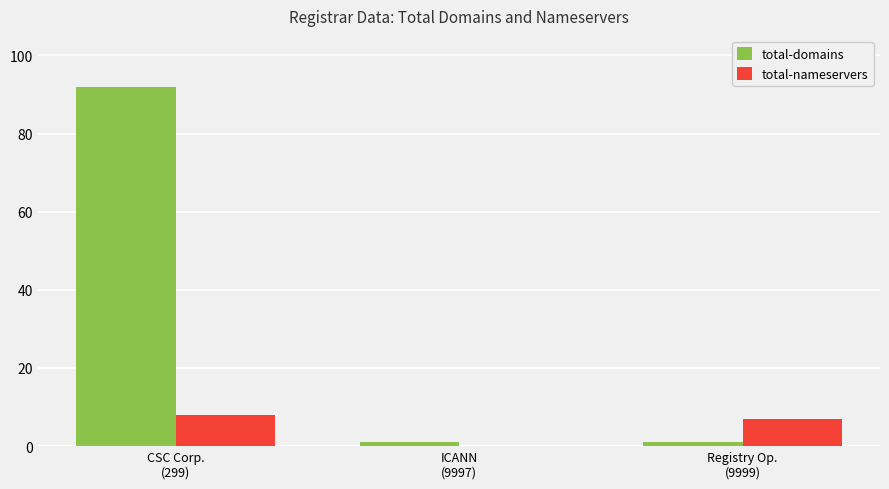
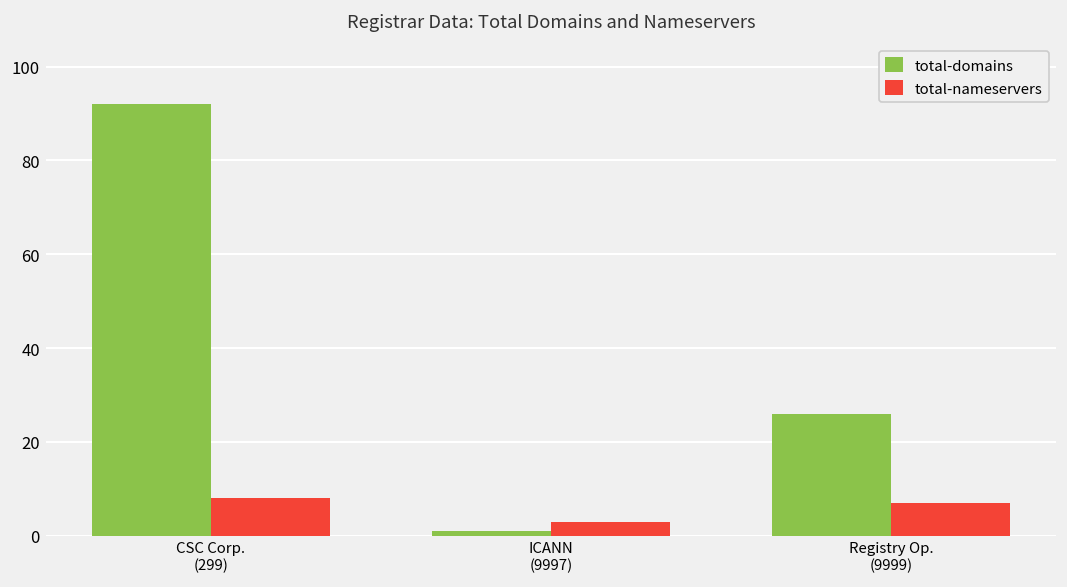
  {
    "total-domains": {
      "CSC Corp. (299)": 92,
      "ICANN (9997)": 1,
-     "Registry Op. (9999)": 1
+     "Registry Op. (9999)": 26
    },
    "total-nameservers": {
      "CSC Corp. (299)": 8,
-     "ICANN (9997)": 0,
+     "ICANN (9997)": 3,
      "Registry Op. (9999)": 7
    }
  }
